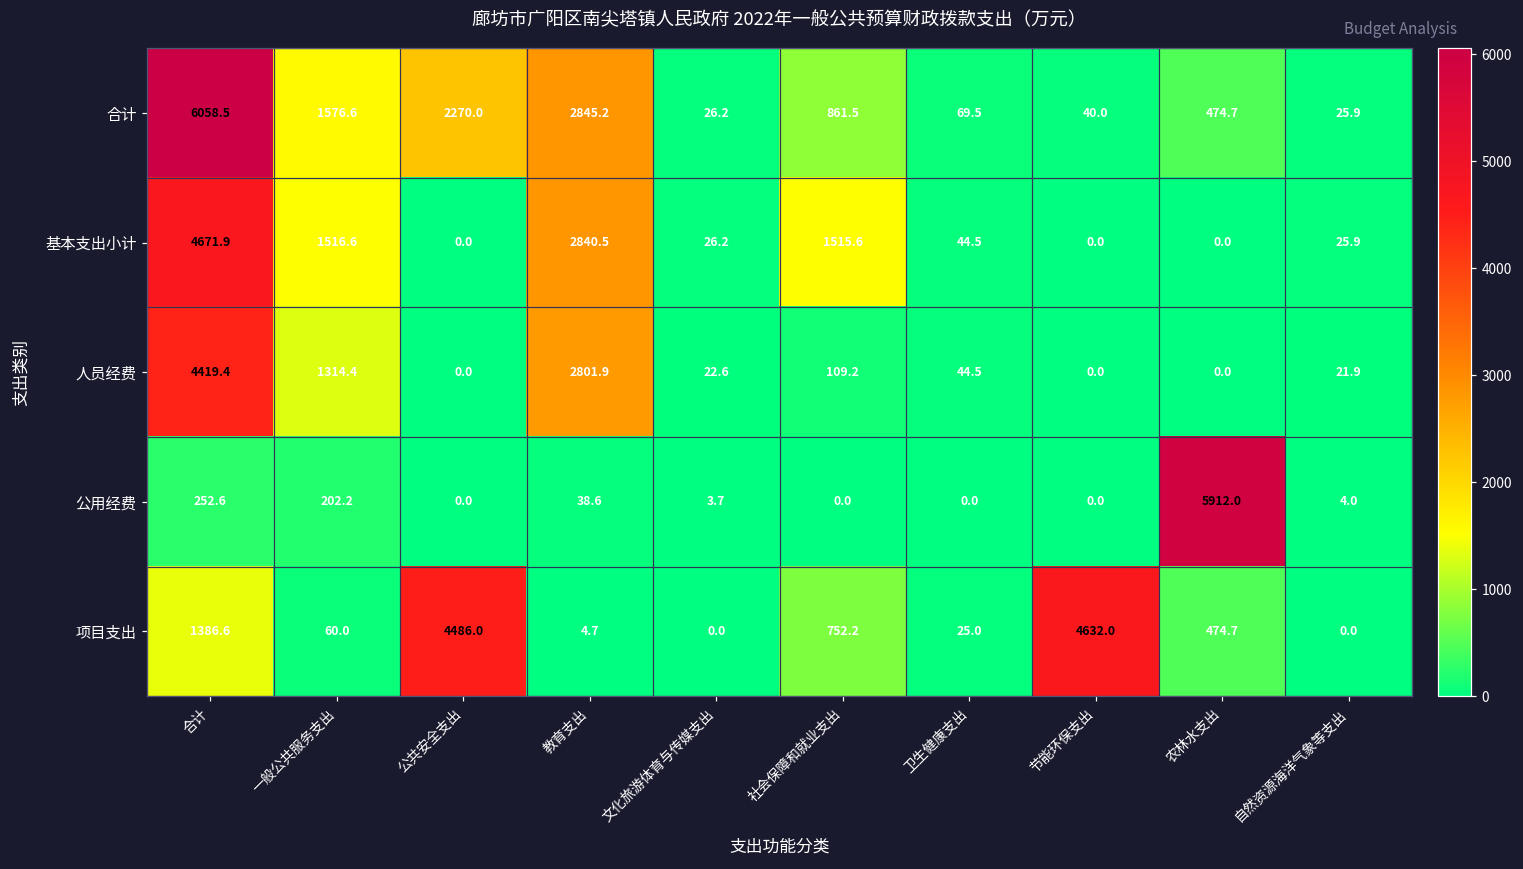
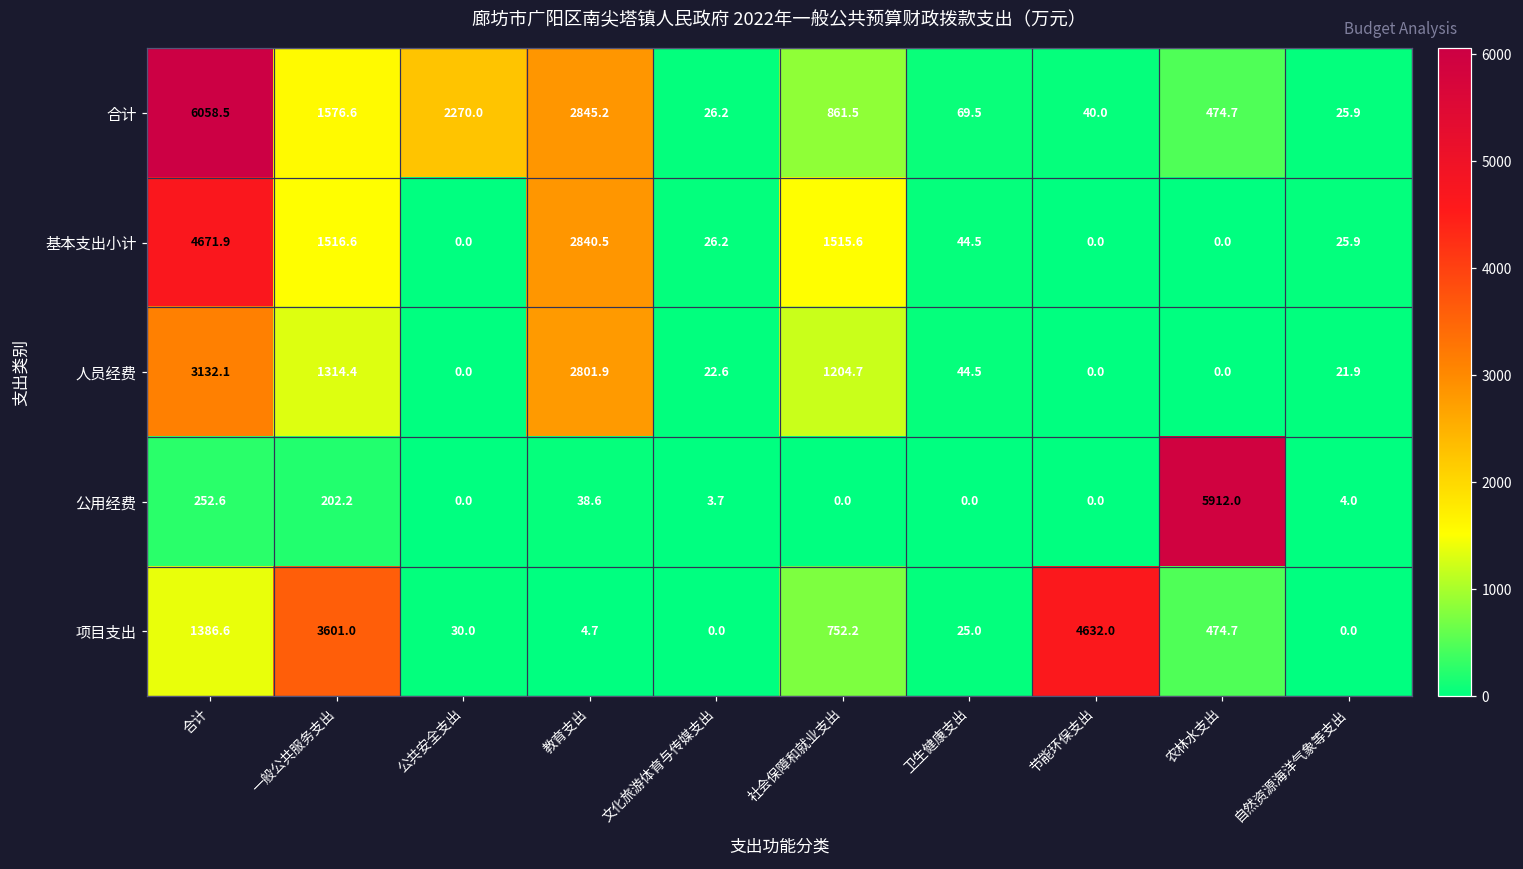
  {
    "合计": {
      "合计": 6058.5,
      "一般公共服务支出": 1576.6,
      "公共安全支出": 2270.0,
      "教育支出": 2845.2,
      "文化旅游体育与传媒支出": 26.2,
      "社会保障和就业支出": 861.5,
      "卫生健康支出": 69.5,
      "节能环保支出": 40.0,
      "农林水支出": 474.7,
      "自然资源海洋气象等支出": 25.9
    },
    "基本支出小计": {
      "合计": 4671.9,
      "一般公共服务支出": 1516.6,
      "公共安全支出": 0.0,
      "教育支出": 2840.5,
      "文化旅游体育与传媒支出": 26.2,
      "社会保障和就业支出": 1515.6,
      "卫生健康支出": 44.5,
      "节能环保支出": 0.0,
      "农林水支出": 0.0,
      "自然资源海洋气象等支出": 25.9
    },
    "人员经费": {
-     "合计": 4419.4,
+     "合计": 3132.1,
      "一般公共服务支出": 1314.4,
      "公共安全支出": 0.0,
      "教育支出": 2801.9,
      "文化旅游体育与传媒支出": 22.6,
-     "社会保障和就业支出": 109.2,
+     "社会保障和就业支出": 1204.7,
      "卫生健康支出": 44.5,
      "节能环保支出": 0.0,
      "农林水支出": 0.0,
      "自然资源海洋气象等支出": 21.9
    },
    "公用经费": {
      "合计": 252.6,
      "一般公共服务支出": 202.2,
      "公共安全支出": 0.0,
      "教育支出": 38.6,
      "文化旅游体育与传媒支出": 3.7,
      "社会保障和就业支出": 0.0,
      "卫生健康支出": 0.0,
      "节能环保支出": 0.0,
      "农林水支出": 5912.0,
      "自然资源海洋气象等支出": 4.0
    },
    "项目支出": {
      "合计": 1386.6,
-     "一般公共服务支出": 60.0,
-     "公共安全支出": 4486.0,
+     "一般公共服务支出": 3601.0,
+     "公共安全支出": 30.0,
      "教育支出": 4.7,
      "文化旅游体育与传媒支出": 0.0,
      "社会保障和就业支出": 752.2,
      "卫生健康支出": 25.0,
      "节能环保支出": 4632.0,
      "农林水支出": 474.7,
      "自然资源海洋气象等支出": 0.0
    }
  }
